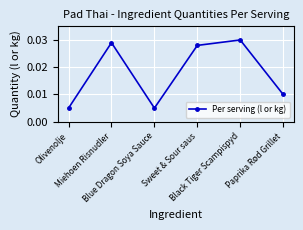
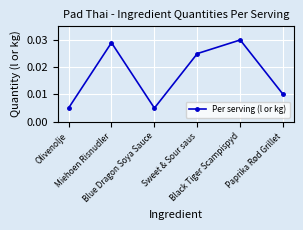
  {
    "Olivenolje": 0.005,
    "Miehoen Risnudler": 0.029,
    "Blue Dragon Soya Sauce": 0.005,
-   "Sweet & Sour saus": 0.028,
+   "Sweet & Sour saus": 0.025,
    "Black Tiger Scampispyd": 0.030,
    "Paprika Rød Grillet": 0.010
  }
